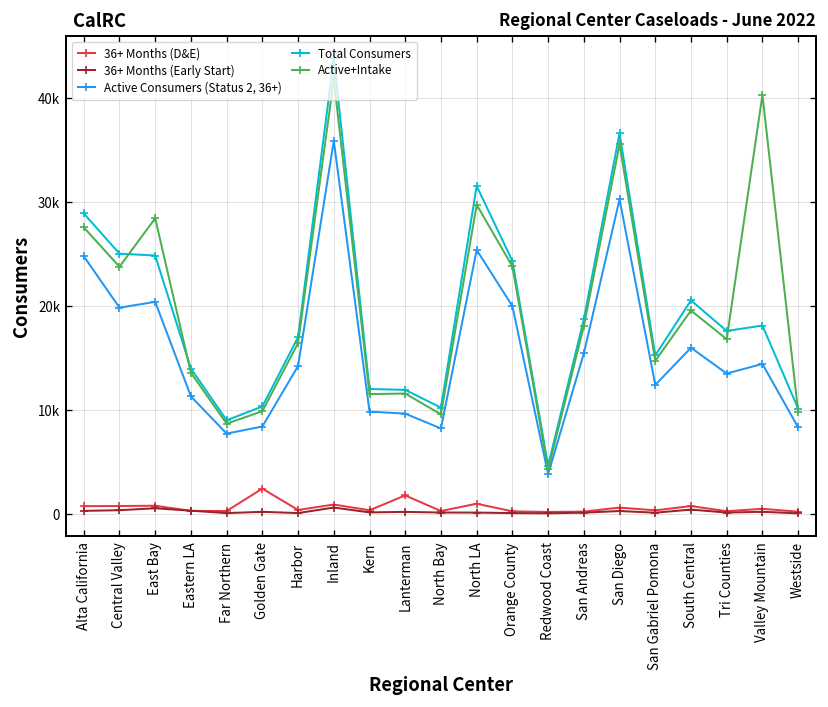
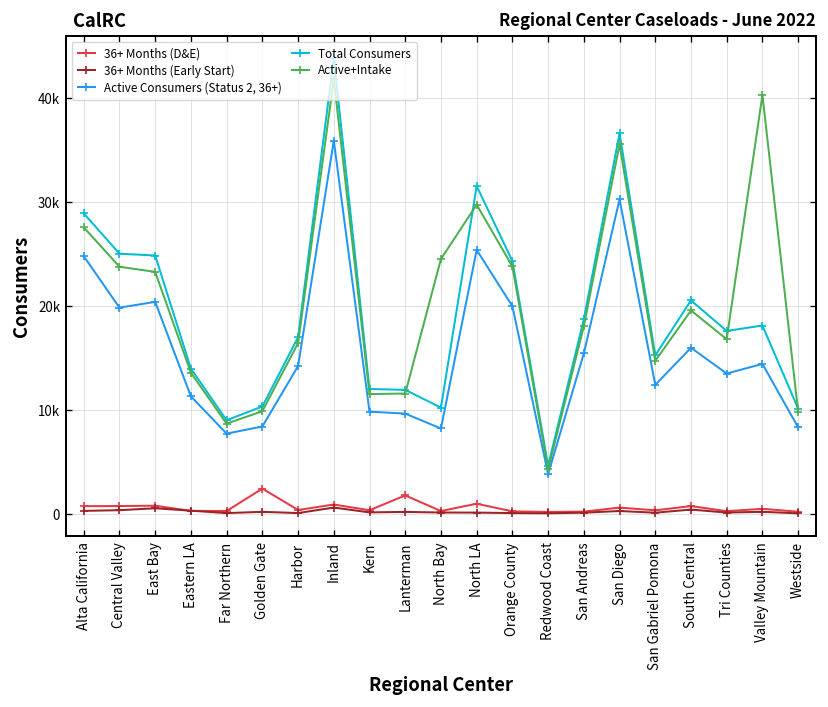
  {
    "36+ Months (D&E)": {
      "Alta California": 1000,
      "Central Valley": 1000,
      "Golden Gate": 2000,
      "Lanterman": 2000,
      "North LA": 1000,
      "San Diego": 1000,
      "South Central": 1000
    },
    "36+ Months (Early Start)": {
      "Alta California": 0,
      "Central Valley": 0,
      "Golden Gate": 0,
      "Lanterman": 0,
      "North LA": 0,
      "San Diego": 0,
      "South Central": 0
    },
    "Active+Intake": {
      "Alta California": 28000,
      "Central Valley": 24000,
-     "East Bay": 28000,
+     "East Bay": 23000,
      "Eastern LA": 14000,
      "Far Northern": 9000,
      "Golden Gate": 10000,
      "Harbor": 16000,
      "Kern": 12000,
      "Lanterman": 12000,
-     "North Bay": 10000,
+     "North Bay": 25000,
      "North LA": 30000,
      "Orange County": 24000,
      "Redwood Coast": 4000,
      "San Andreas": 18000,
      "San Diego": 36000,
      "San Gabriel Pomona": 15000,
      "South Central": 20000,
      "Tri Counties": 17000,
      "Valley Mountain": 40000,
      "Westside": 10000
    }
  }
